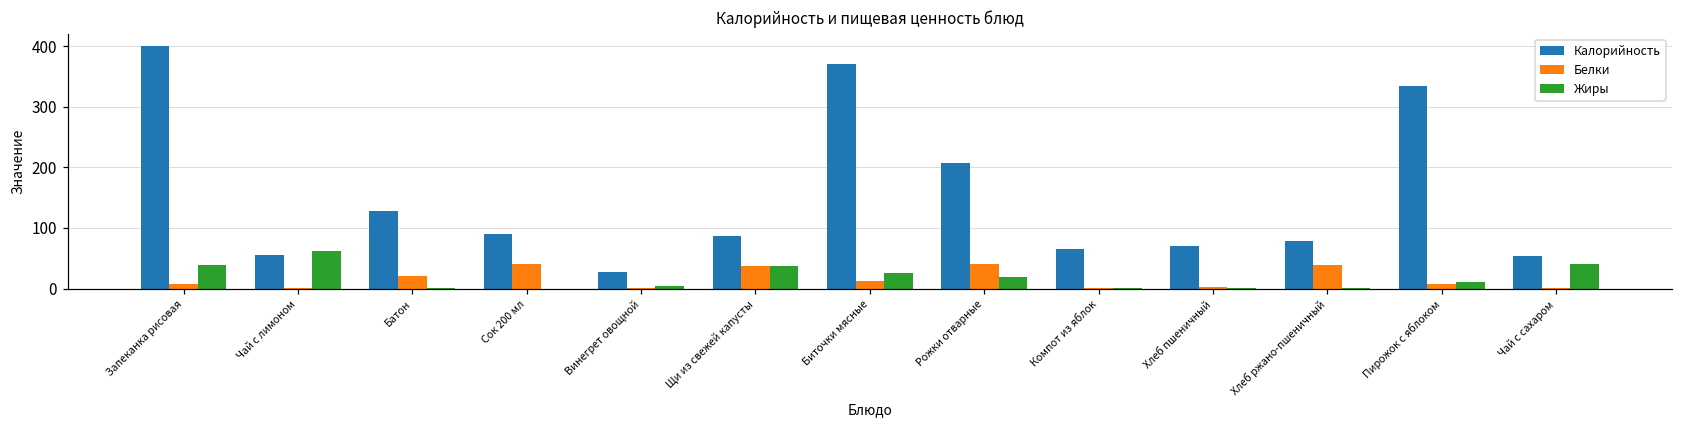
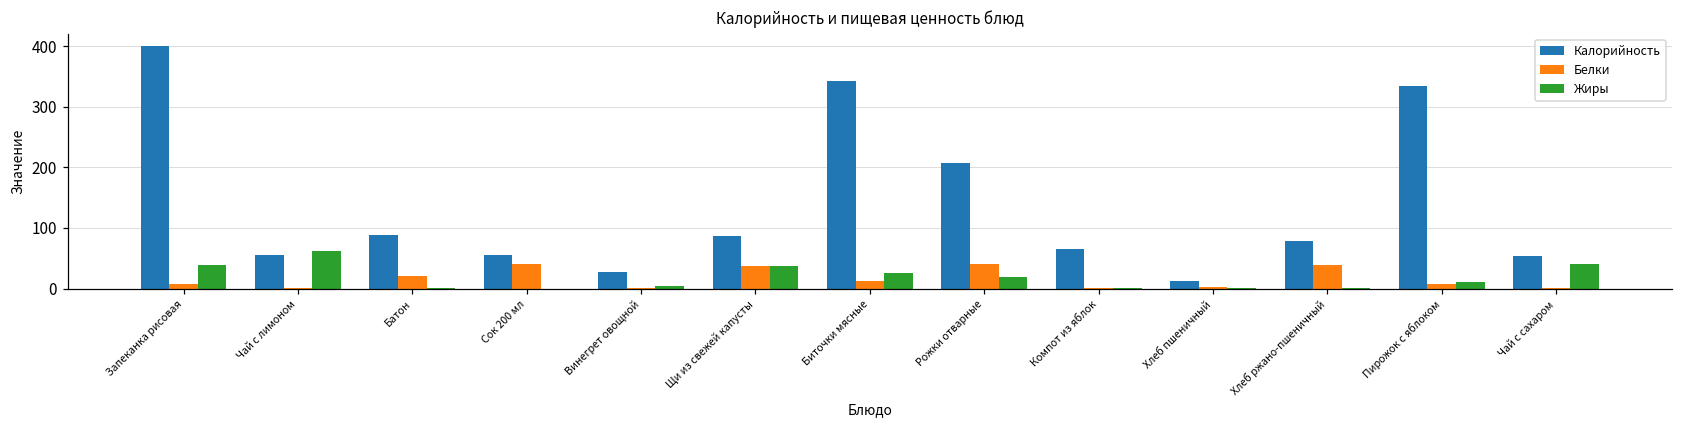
  {
    "Калорийность": {
      "Запеканка рисовая": 400,
      "Чай с лимоном": 50,
-     "Батон": 130,
-     "Сок 200 мл": 90,
+     "Батон": 90,
+     "Сок 200 мл": 60,
      "Винегрет овощной": 30,
      "Щи из свежей капусты": 90,
-     "Биточки мясные": 370,
+     "Биточки мясные": 340,
      "Рожки отварные": 210,
      "Компот из яблок": 60,
-     "Хлеб пшеничный": 70,
+     "Хлеб пшеничный": 10,
      "Хлеб ржано-пшеничный": 80,
      "Пирожок с яблоком": 330,
      "Чай с сахаром": 50
    },
    "Белки": {
      "Запеканка рисовая": 10,
      "Батон": 20,
      "Сок 200 мл": 40,
      "Щи из свежей капусты": 40,
      "Биточки мясные": 10,
      "Рожки отварные": 40,
      "Хлеб ржано-пшеничный": 40,
      "Пирожок с яблоком": 10
    },
    "Жиры": {
      "Запеканка рисовая": 40,
      "Чай с лимоном": 60,
      "Сок 200 мл": 0,
      "Щи из свежей капусты": 40,
      "Биточки мясные": 30,
      "Рожки отварные": 20,
      "Пирожок с яблоком": 10,
      "Чай с сахаром": 40
    }
  }
